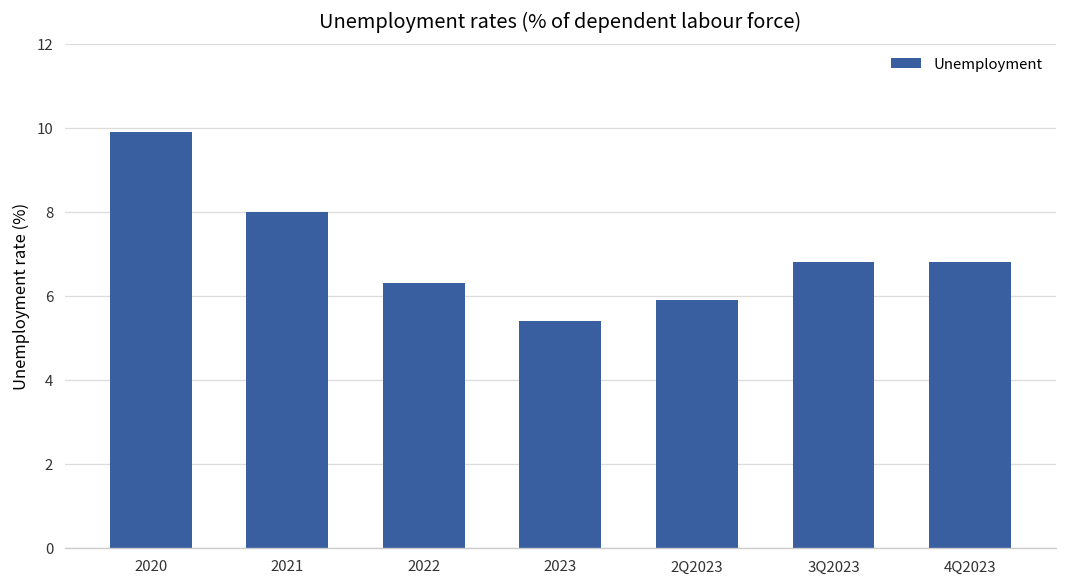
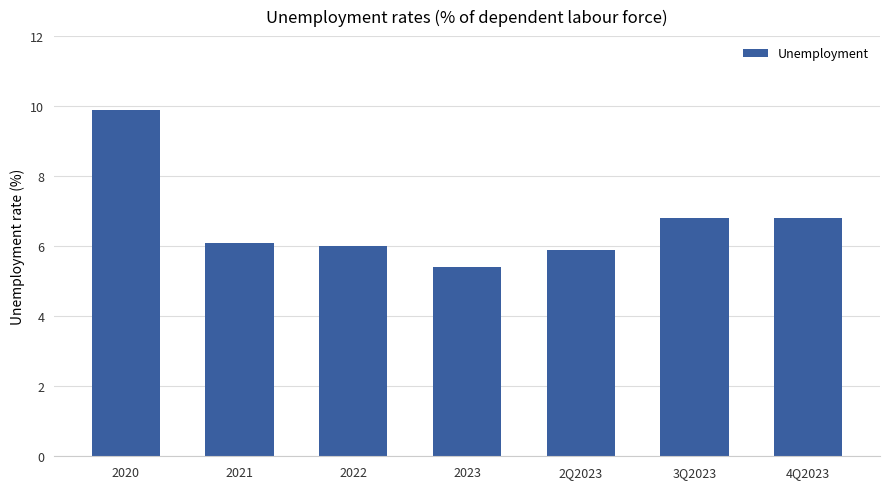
  {
    "2020": 9.9,
-   "2021": 8.0,
-   "2022": 6.3,
+   "2021": 6.1,
+   "2022": 6.0,
    "2023": 5.4,
    "2Q2023": 5.9,
    "3Q2023": 6.8,
    "4Q2023": 6.8
  }
